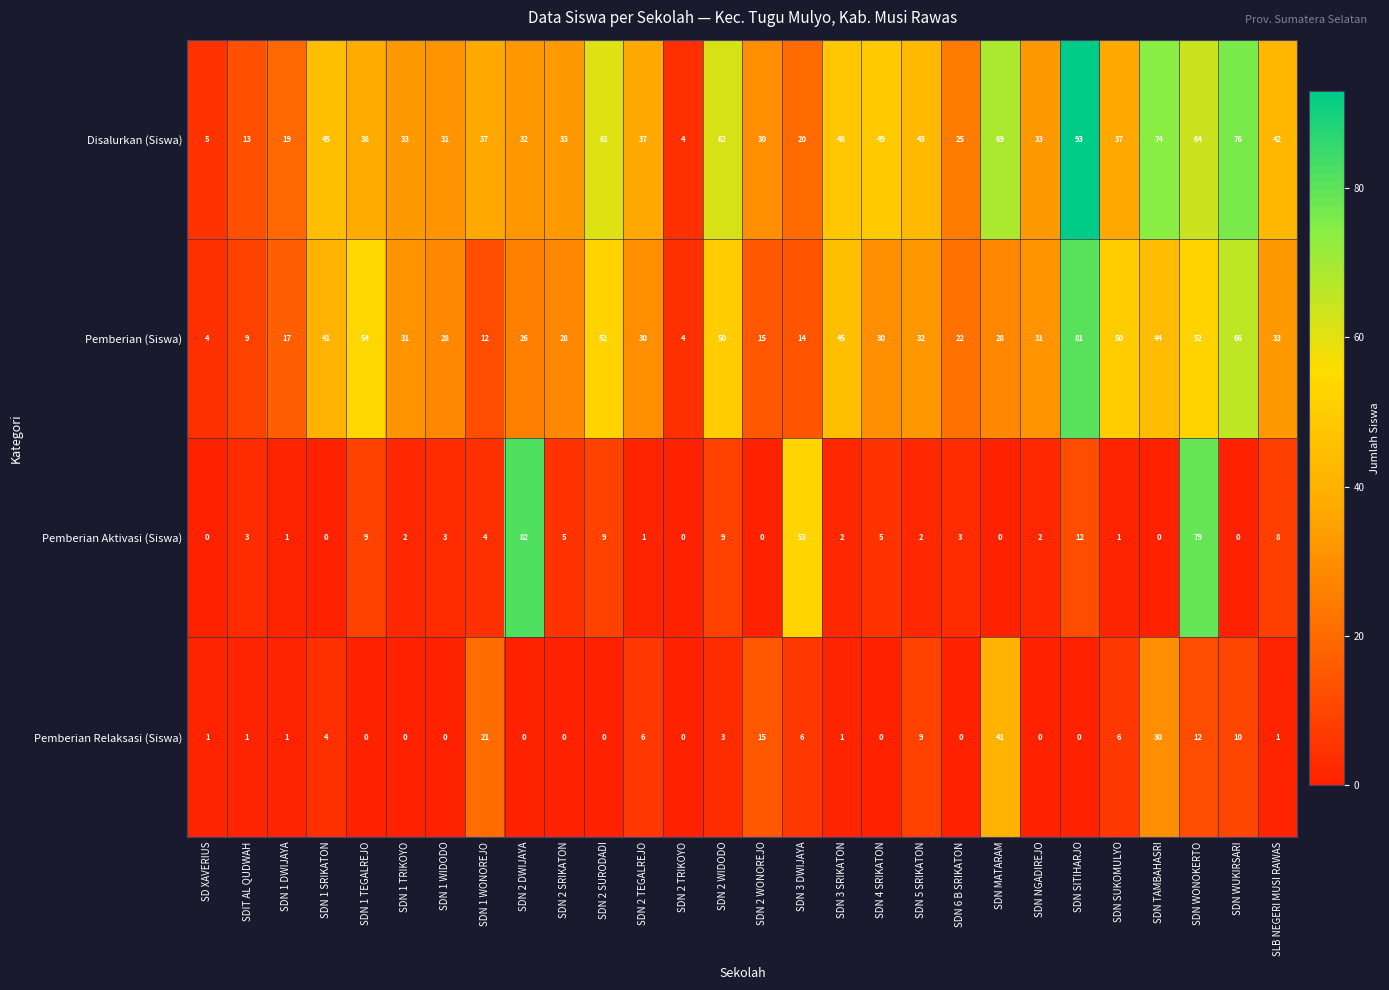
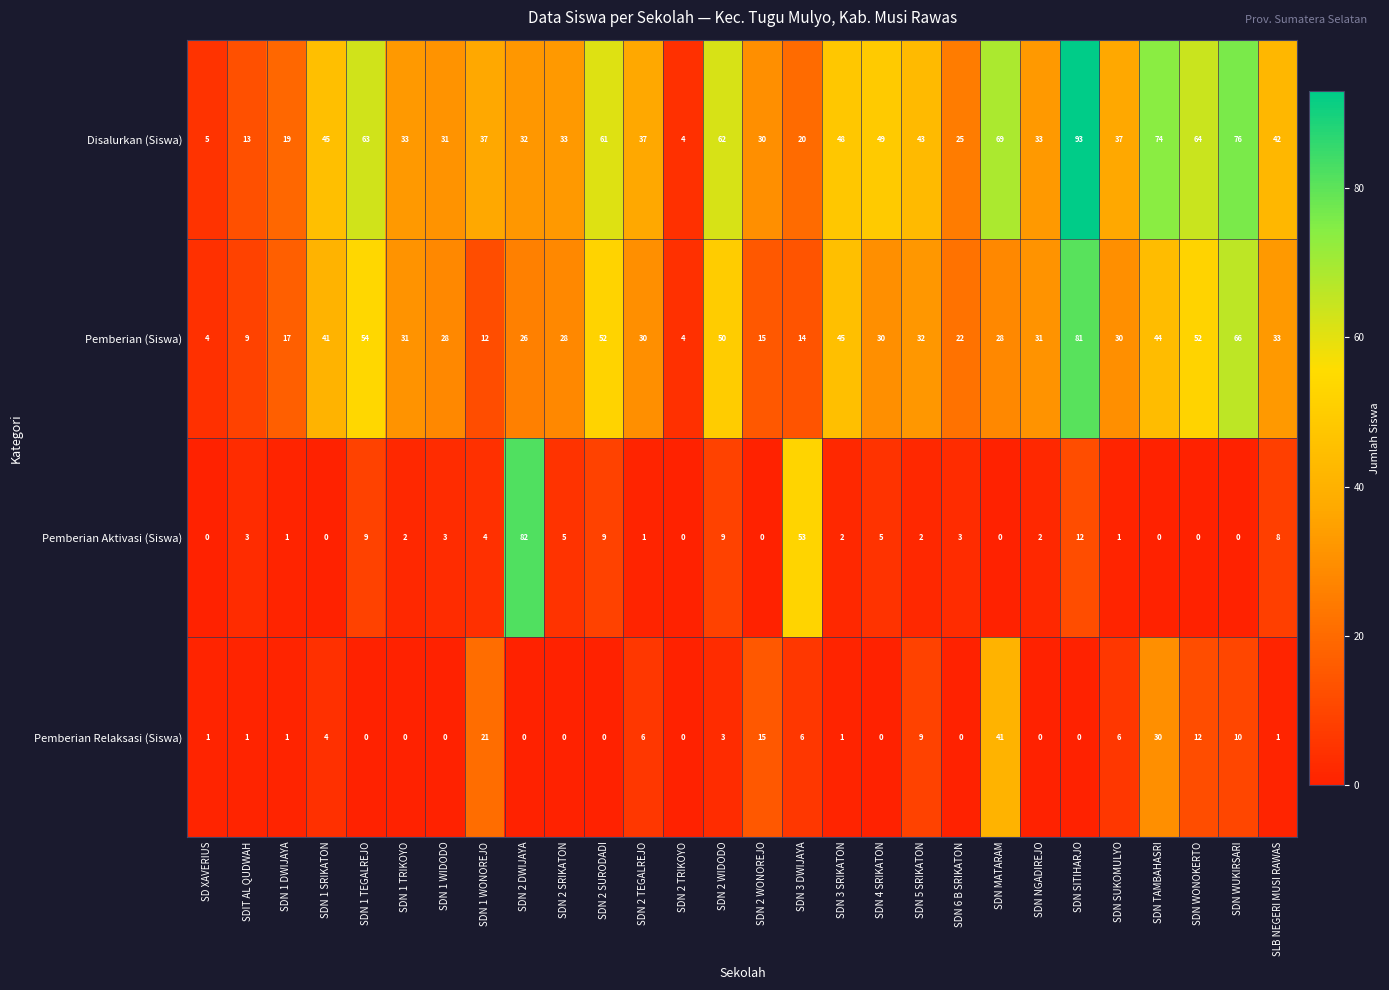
  {
    "Disalurkan (Siswa)": {
      "SD XAVERIUS": 5,
      "SDIT AL QUDWAH": 13,
      "SDN 1 DWIJAYA": 19,
      "SDN 1 SRIKATON": 45,
-     "SDN 1 TEGALREJO": 38,
+     "SDN 1 TEGALREJO": 63,
      "SDN 1 TRIKOYO": 33,
      "SDN 1 WIDODO": 31,
      "SDN 1 WONOREJO": 37,
      "SDN 2 DWIJAYA": 32,
      "SDN 2 SRIKATON": 33,
      "SDN 2 SURODADI": 61,
      "SDN 2 TEGALREJO": 37,
      "SDN 2 TRIKOYO": 4,
      "SDN 2 WIDODO": 62,
      "SDN 2 WONOREJO": 30,
      "SDN 3 DWIJAYA": 20,
      "SDN 3 SRIKATON": 48,
      "SDN 4 SRIKATON": 49,
      "SDN 5 SRIKATON": 43,
      "SDN 6 B SRIKATON": 25,
      "SDN MATARAM": 69,
      "SDN NGADIREJO": 33,
      "SDN SITIHARJO": 93,
      "SDN SUKOMULYO": 37,
      "SDN TAMBAHASRI": 74,
      "SDN WONOKERTO": 64,
      "SDN WUKIRSARI": 76,
      "SLB NEGERI MUSI RAWAS": 42
    },
    "Pemberian (Siswa)": {
      "SD XAVERIUS": 4,
      "SDIT AL QUDWAH": 9,
      "SDN 1 DWIJAYA": 17,
      "SDN 1 SRIKATON": 41,
      "SDN 1 TEGALREJO": 54,
      "SDN 1 TRIKOYO": 31,
      "SDN 1 WIDODO": 28,
      "SDN 1 WONOREJO": 12,
      "SDN 2 DWIJAYA": 26,
      "SDN 2 SRIKATON": 28,
      "SDN 2 SURODADI": 52,
      "SDN 2 TEGALREJO": 30,
      "SDN 2 TRIKOYO": 4,
      "SDN 2 WIDODO": 50,
      "SDN 2 WONOREJO": 15,
      "SDN 3 DWIJAYA": 14,
      "SDN 3 SRIKATON": 45,
      "SDN 4 SRIKATON": 30,
      "SDN 5 SRIKATON": 32,
      "SDN 6 B SRIKATON": 22,
      "SDN MATARAM": 28,
      "SDN NGADIREJO": 31,
      "SDN SITIHARJO": 81,
-     "SDN SUKOMULYO": 50,
+     "SDN SUKOMULYO": 30,
      "SDN TAMBAHASRI": 44,
      "SDN WONOKERTO": 52,
      "SDN WUKIRSARI": 66,
      "SLB NEGERI MUSI RAWAS": 33
    },
    "Pemberian Aktivasi (Siswa)": {
      "SD XAVERIUS": 0,
      "SDIT AL QUDWAH": 3,
      "SDN 1 DWIJAYA": 1,
      "SDN 1 SRIKATON": 0,
      "SDN 1 TEGALREJO": 9,
      "SDN 1 TRIKOYO": 2,
      "SDN 1 WIDODO": 3,
      "SDN 1 WONOREJO": 4,
      "SDN 2 DWIJAYA": 82,
      "SDN 2 SRIKATON": 5,
      "SDN 2 SURODADI": 9,
      "SDN 2 TEGALREJO": 1,
      "SDN 2 TRIKOYO": 0,
      "SDN 2 WIDODO": 9,
      "SDN 2 WONOREJO": 0,
      "SDN 3 DWIJAYA": 53,
      "SDN 3 SRIKATON": 2,
      "SDN 4 SRIKATON": 5,
      "SDN 5 SRIKATON": 2,
      "SDN 6 B SRIKATON": 3,
      "SDN MATARAM": 0,
      "SDN NGADIREJO": 2,
      "SDN SITIHARJO": 12,
      "SDN SUKOMULYO": 1,
      "SDN TAMBAHASRI": 0,
-     "SDN WONOKERTO": 79,
+     "SDN WONOKERTO": 0,
      "SDN WUKIRSARI": 0,
      "SLB NEGERI MUSI RAWAS": 8
    },
    "Pemberian Relaksasi (Siswa)": {
      "SD XAVERIUS": 1,
      "SDIT AL QUDWAH": 1,
      "SDN 1 DWIJAYA": 1,
      "SDN 1 SRIKATON": 4,
      "SDN 1 TEGALREJO": 0,
      "SDN 1 TRIKOYO": 0,
      "SDN 1 WIDODO": 0,
      "SDN 1 WONOREJO": 21,
      "SDN 2 DWIJAYA": 0,
      "SDN 2 SRIKATON": 0,
      "SDN 2 SURODADI": 0,
      "SDN 2 TEGALREJO": 6,
      "SDN 2 TRIKOYO": 0,
      "SDN 2 WIDODO": 3,
      "SDN 2 WONOREJO": 15,
      "SDN 3 DWIJAYA": 6,
      "SDN 3 SRIKATON": 1,
      "SDN 4 SRIKATON": 0,
      "SDN 5 SRIKATON": 9,
      "SDN 6 B SRIKATON": 0,
      "SDN MATARAM": 41,
      "SDN NGADIREJO": 0,
      "SDN SITIHARJO": 0,
      "SDN SUKOMULYO": 6,
      "SDN TAMBAHASRI": 30,
      "SDN WONOKERTO": 12,
      "SDN WUKIRSARI": 10,
      "SLB NEGERI MUSI RAWAS": 1
    }
  }
